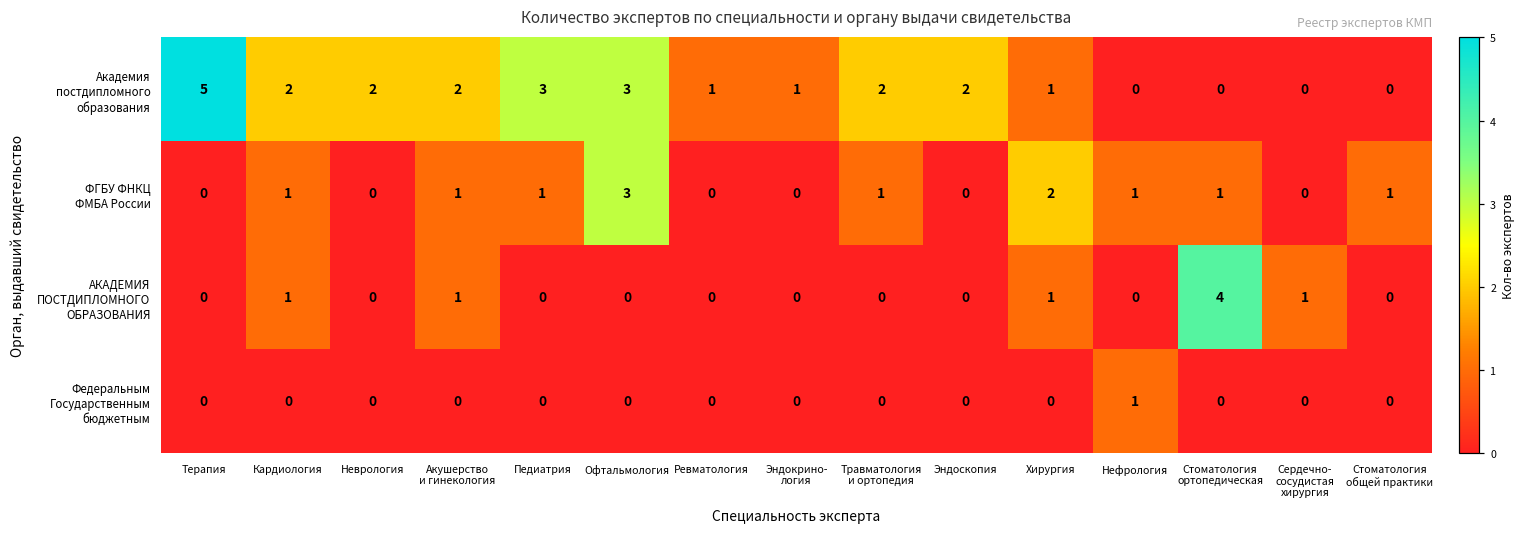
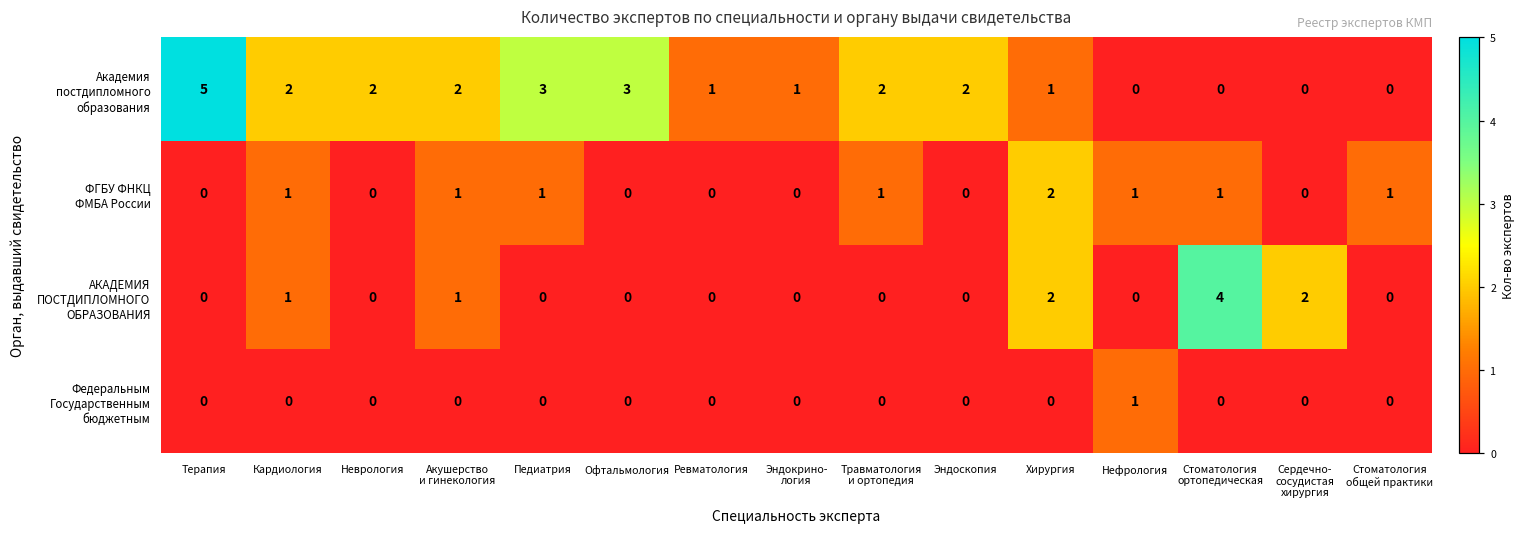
  {
    "Академия постдипломного образования": {
      "Терапия": 5,
      "Кардиология": 2,
      "Неврология": 2,
      "Акушерство и гинекология": 2,
      "Педиатрия": 3,
      "Офтальмология": 3,
      "Ревматология": 1,
      "Эндокрино- логия": 1,
      "Травматология и ортопедия": 2,
      "Эндоскопия": 2,
      "Хирургия": 1,
      "Нефрология": 0,
      "Стоматология ортопедическая": 0,
      "Сердечно- сосудистая хирургия": 0,
      "Стоматология общей практики": 0
    },
    "ФГБУ ФНКЦ ФМБА России": {
      "Терапия": 0,
      "Кардиология": 1,
      "Неврология": 0,
      "Акушерство и гинекология": 1,
      "Педиатрия": 1,
-     "Офтальмология": 3,
+     "Офтальмология": 0,
      "Ревматология": 0,
      "Эндокрино- логия": 0,
      "Травматология и ортопедия": 1,
      "Эндоскопия": 0,
      "Хирургия": 2,
      "Нефрология": 1,
      "Стоматология ортопедическая": 1,
      "Сердечно- сосудистая хирургия": 0,
      "Стоматология общей практики": 1
    },
    "АКАДЕМИЯ ПОСТДИПЛОМНОГО ОБРАЗОВАНИЯ": {
      "Терапия": 0,
      "Кардиология": 1,
      "Неврология": 0,
      "Акушерство и гинекология": 1,
      "Педиатрия": 0,
      "Офтальмология": 0,
      "Ревматология": 0,
      "Эндокрино- логия": 0,
      "Травматология и ортопедия": 0,
      "Эндоскопия": 0,
-     "Хирургия": 1,
+     "Хирургия": 2,
      "Нефрология": 0,
      "Стоматология ортопедическая": 4,
-     "Сердечно- сосудистая хирургия": 1,
+     "Сердечно- сосудистая хирургия": 2,
      "Стоматология общей практики": 0
    },
    "Федеральным Государственным бюджетным": {
      "Терапия": 0,
      "Кардиология": 0,
      "Неврология": 0,
      "Акушерство и гинекология": 0,
      "Педиатрия": 0,
      "Офтальмология": 0,
      "Ревматология": 0,
      "Эндокрино- логия": 0,
      "Травматология и ортопедия": 0,
      "Эндоскопия": 0,
      "Хирургия": 0,
      "Нефрология": 1,
      "Стоматология ортопедическая": 0,
      "Сердечно- сосудистая хирургия": 0,
      "Стоматология общей практики": 0
    }
  }
